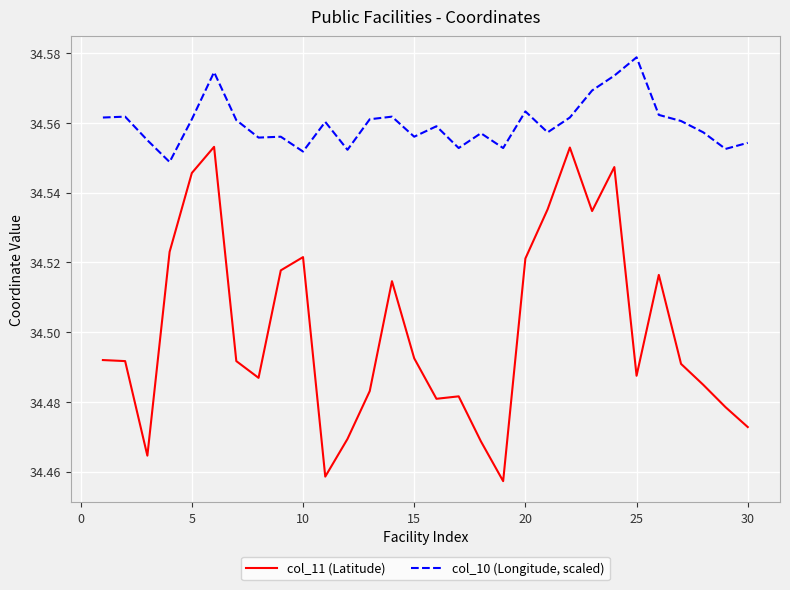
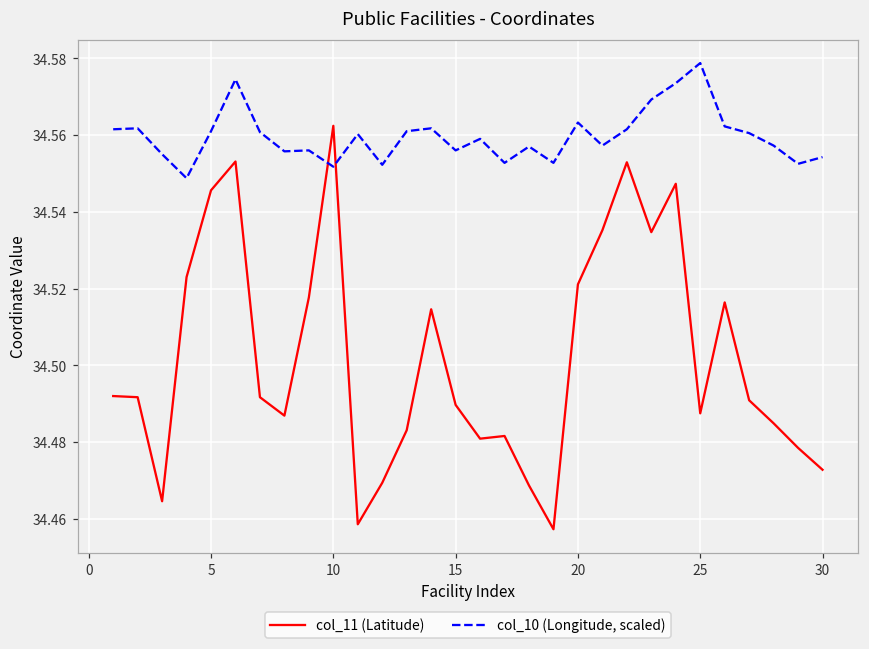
  {
    "col_11 (Latitude)": {
      "5": 34.546,
-     "10": 34.522,
-     "15": 34.493,
+     "10": 34.562,
+     "15": 34.490,
      "20": 34.521,
      "25": 34.488,
      "30": 34.473
    },
    "col_10 (Longitude, scaled)": {
      "5": 34.561,
      "10": 34.552,
      "15": 34.556,
      "20": 34.563,
      "25": 34.579,
      "30": 34.554
    }
  }
